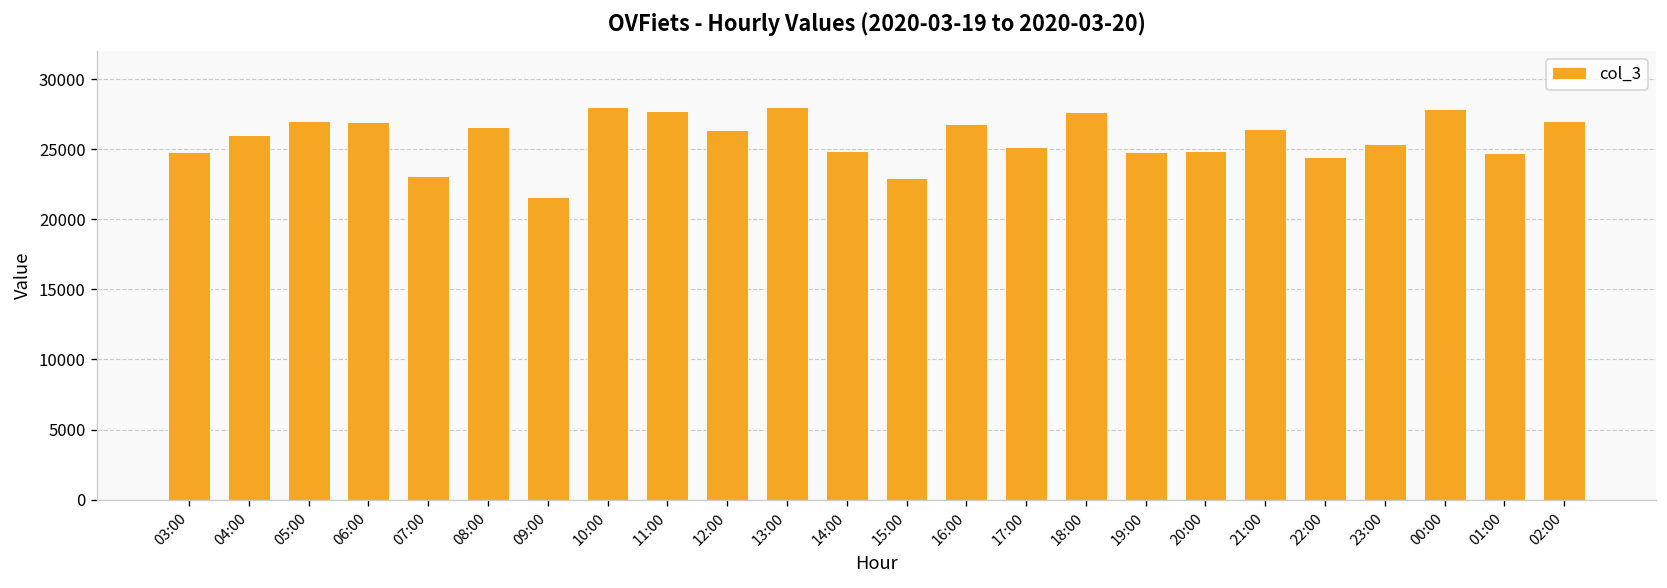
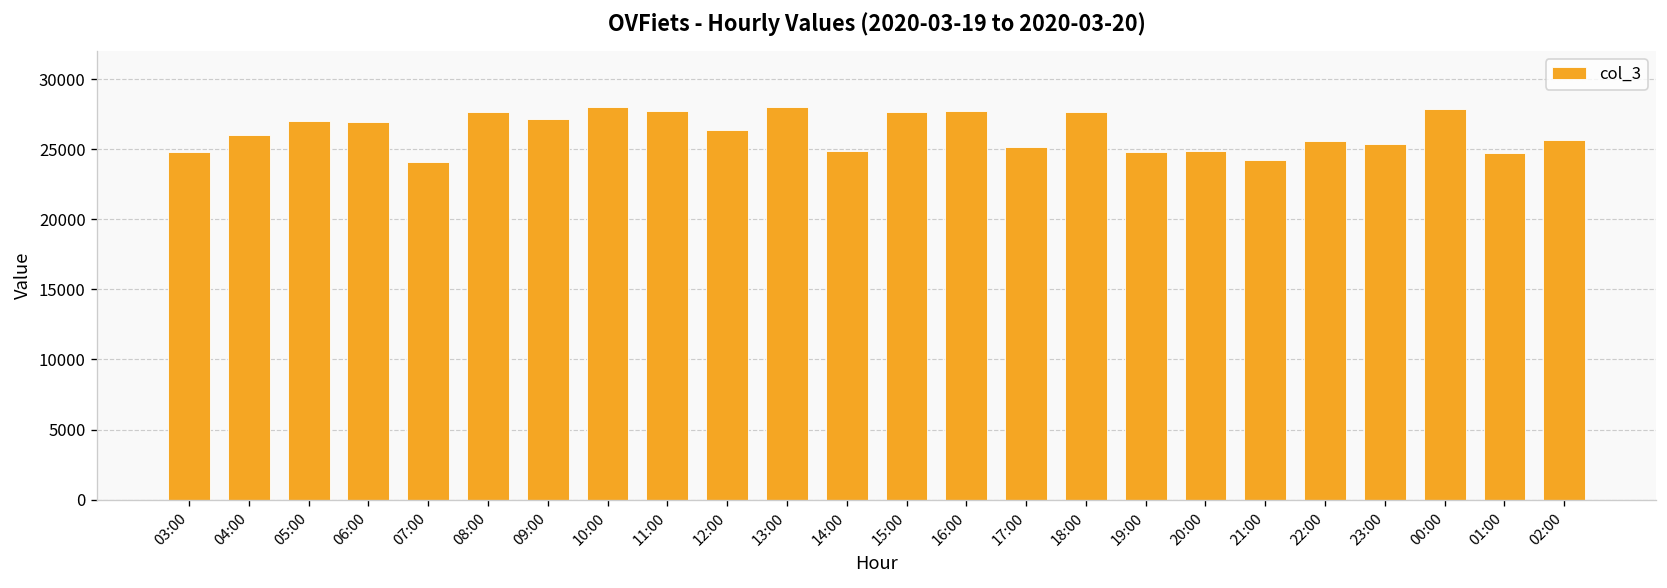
  {
    "03:00": 24800,
    "04:00": 26000,
    "05:00": 27100,
    "06:00": 27000,
-   "07:00": 23100,
-   "08:00": 26600,
-   "09:00": 21600,
+   "07:00": 24100,
+   "08:00": 27600,
+   "09:00": 27200,
    "10:00": 28000,
    "11:00": 27800,
    "12:00": 26300,
    "13:00": 28000,
    "14:00": 24900,
-   "15:00": 22900,
-   "16:00": 26800,
+   "15:00": 27700,
+   "16:00": 27700,
    "17:00": 25100,
    "18:00": 27600,
    "19:00": 24800,
    "20:00": 24900,
-   "21:00": 26500,
-   "22:00": 24500,
+   "21:00": 24300,
+   "22:00": 25600,
    "23:00": 25400,
    "00:00": 27900,
    "01:00": 24800,
-   "02:00": 27100
+   "02:00": 25700
  }
